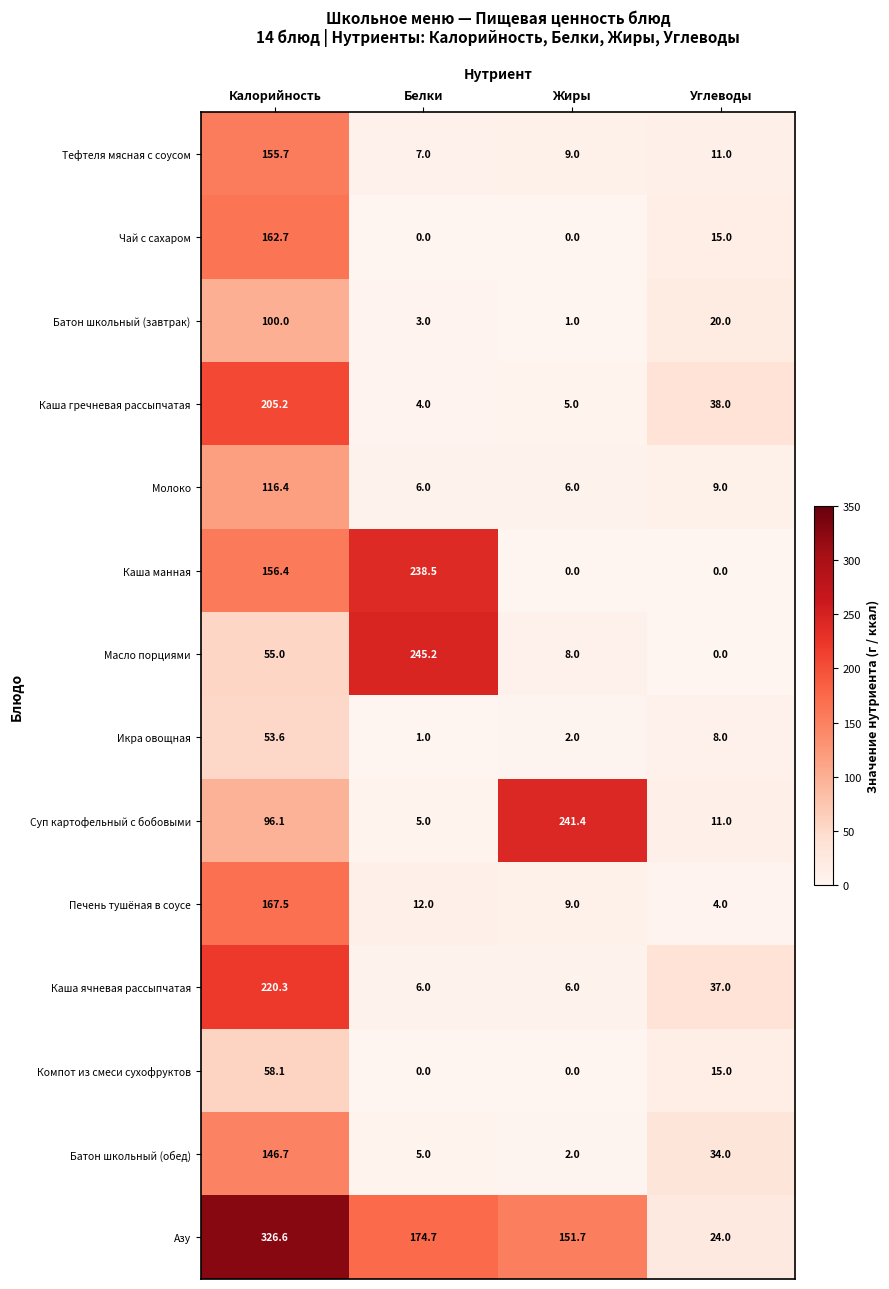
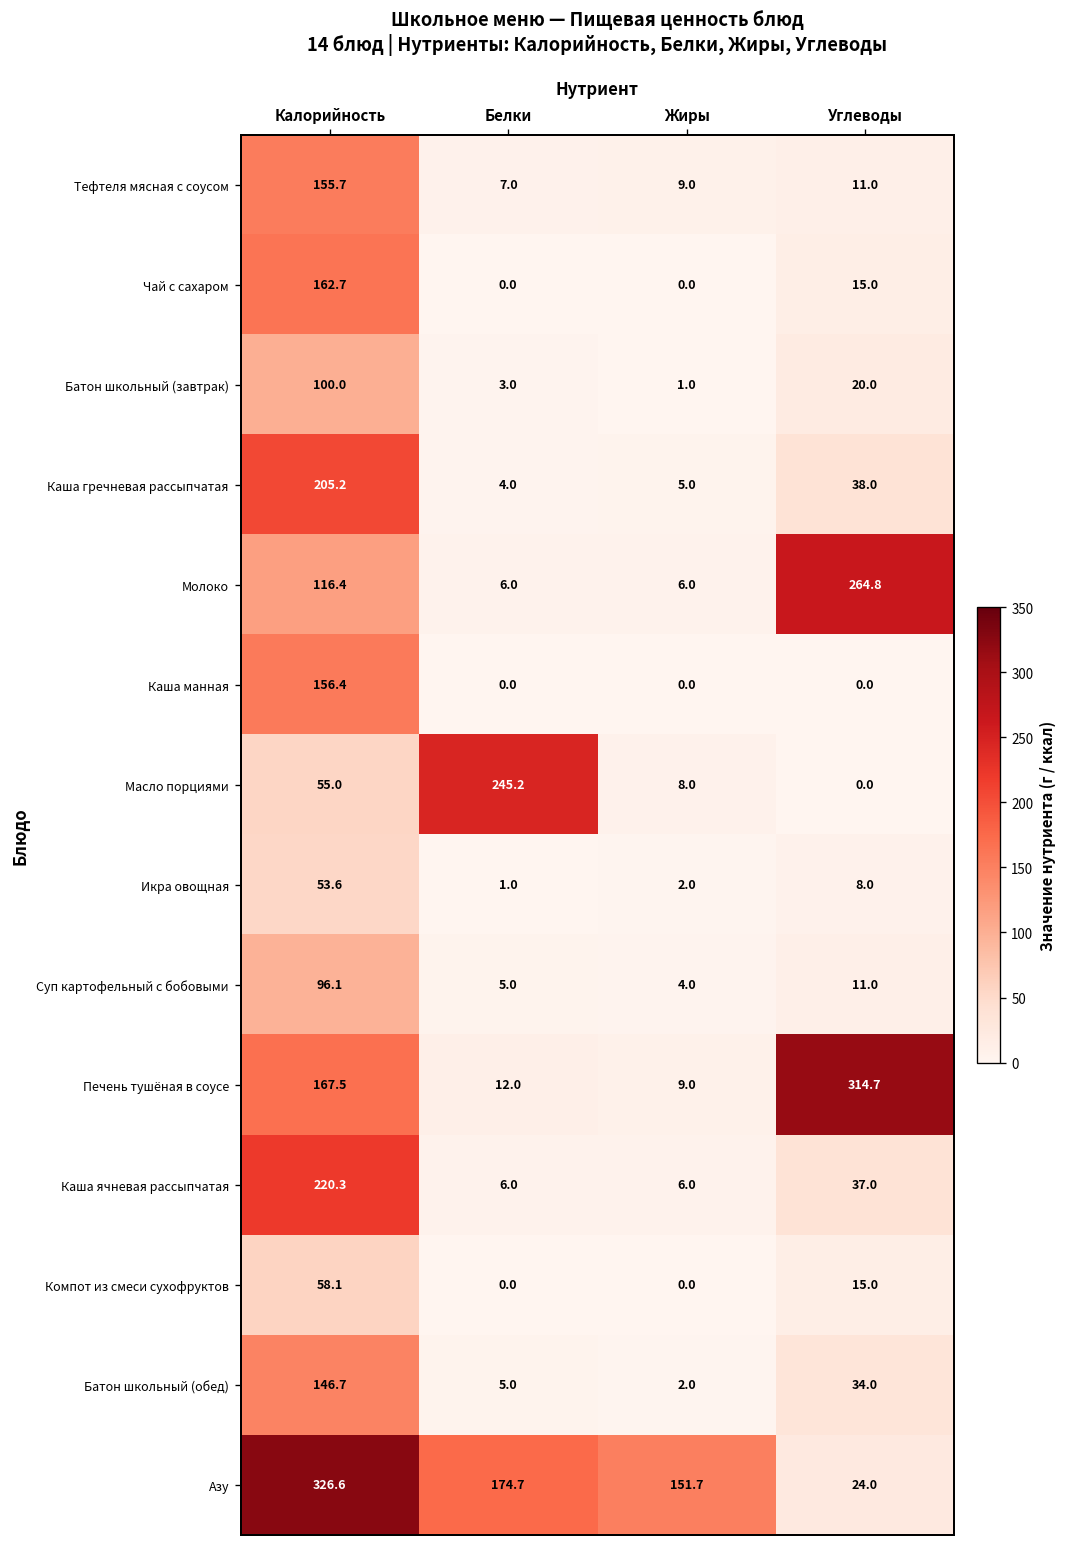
  {
    "Тефтеля мясная с соусом": {
      "Калорийность": 155.7,
      "Белки": 7.0,
      "Жиры": 9.0,
      "Углеводы": 11.0
    },
    "Чай с сахаром": {
      "Калорийность": 162.7,
      "Белки": 0.0,
      "Жиры": 0.0,
      "Углеводы": 15.0
    },
    "Батон школьный (завтрак)": {
      "Калорийность": 100.0,
      "Белки": 3.0,
      "Жиры": 1.0,
      "Углеводы": 20.0
    },
    "Каша гречневая рассыпчатая": {
      "Калорийность": 205.2,
      "Белки": 4.0,
      "Жиры": 5.0,
      "Углеводы": 38.0
    },
    "Молоко": {
      "Калорийность": 116.4,
      "Белки": 6.0,
      "Жиры": 6.0,
-     "Углеводы": 9.0
+     "Углеводы": 264.8
    },
    "Каша манная": {
      "Калорийность": 156.4,
-     "Белки": 238.5,
+     "Белки": 0.0,
      "Жиры": 0.0,
      "Углеводы": 0.0
    },
    "Масло порциями": {
      "Калорийность": 55.0,
      "Белки": 245.2,
      "Жиры": 8.0,
      "Углеводы": 0.0
    },
    "Икра овощная": {
      "Калорийность": 53.6,
      "Белки": 1.0,
      "Жиры": 2.0,
      "Углеводы": 8.0
    },
    "Суп картофельный с бобовыми": {
      "Калорийность": 96.1,
      "Белки": 5.0,
-     "Жиры": 241.4,
+     "Жиры": 4.0,
      "Углеводы": 11.0
    },
    "Печень тушёная в соусе": {
      "Калорийность": 167.5,
      "Белки": 12.0,
      "Жиры": 9.0,
-     "Углеводы": 4.0
+     "Углеводы": 314.7
    },
    "Каша ячневая рассыпчатая": {
      "Калорийность": 220.3,
      "Белки": 6.0,
      "Жиры": 6.0,
      "Углеводы": 37.0
    },
    "Компот из смеси сухофруктов": {
      "Калорийность": 58.1,
      "Белки": 0.0,
      "Жиры": 0.0,
      "Углеводы": 15.0
    },
    "Батон школьный (обед)": {
      "Калорийность": 146.7,
      "Белки": 5.0,
      "Жиры": 2.0,
      "Углеводы": 34.0
    },
    "Азу": {
      "Калорийность": 326.6,
      "Белки": 174.7,
      "Жиры": 151.7,
      "Углеводы": 24.0
    }
  }
